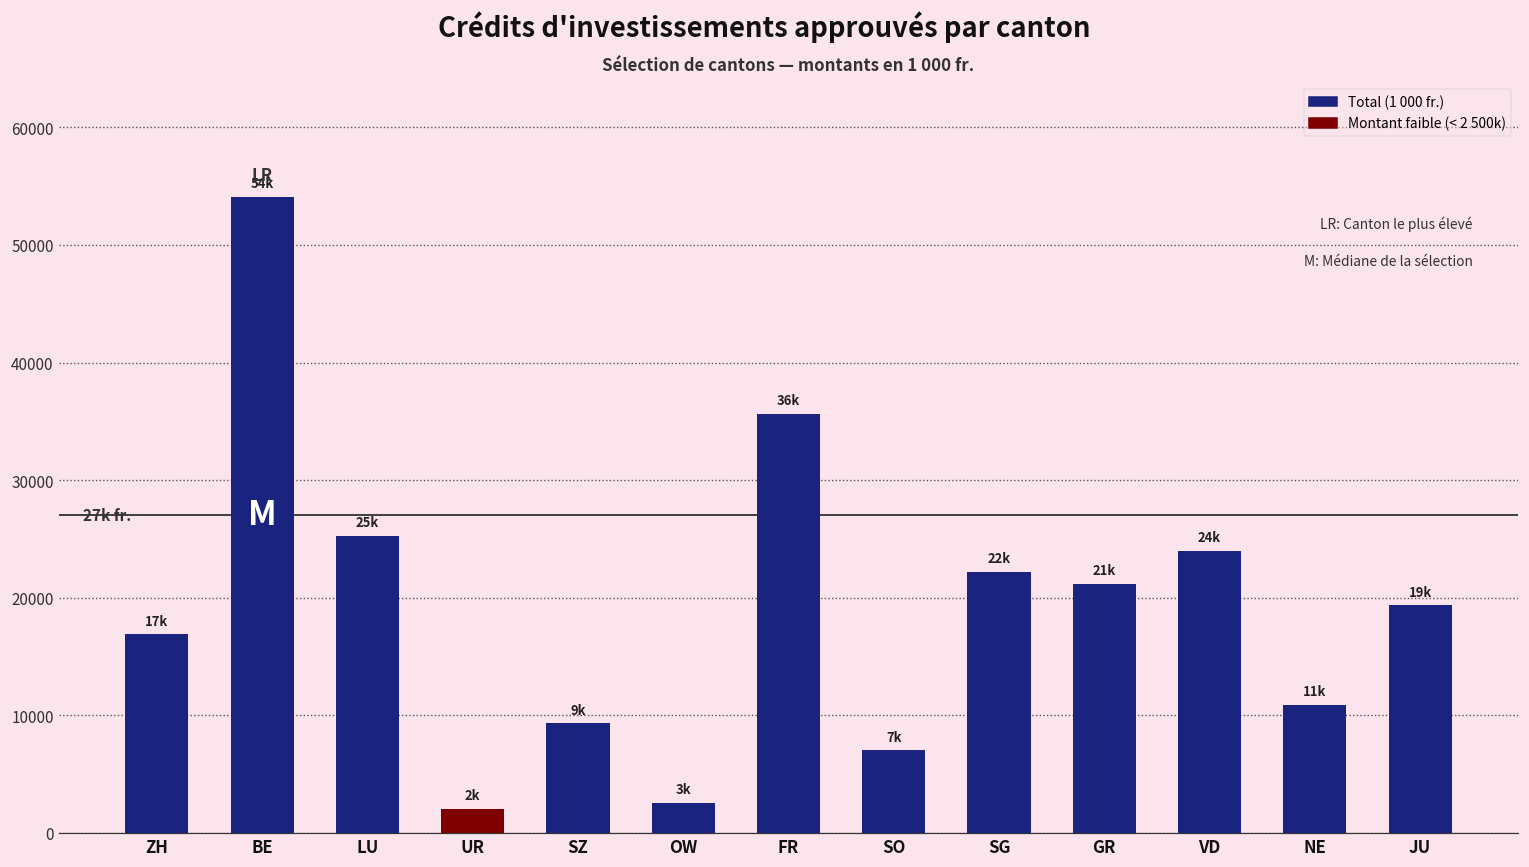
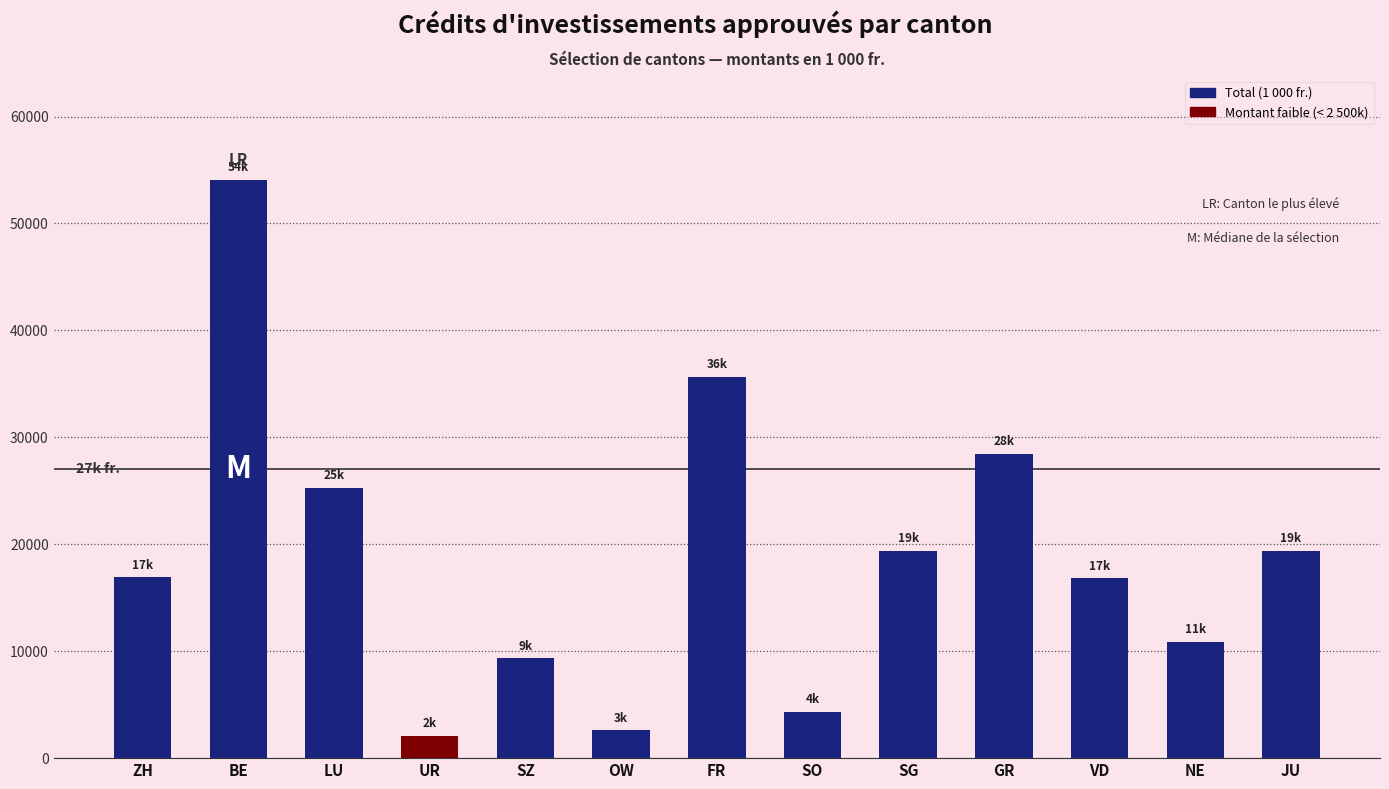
  {
    "ZH": "17k",
    "LU": "25k",
    "UR": "2k",
    "SZ": "9k",
    "OW": "3k",
    "FR": "36k",
-   "SO": "7k",
-   "SG": "22k",
-   "GR": "21k",
-   "VD": "24k",
+   "SO": "4k",
+   "SG": "19k",
+   "GR": "28k",
+   "VD": "17k",
    "NE": "11k",
    "JU": "19k"
  }
